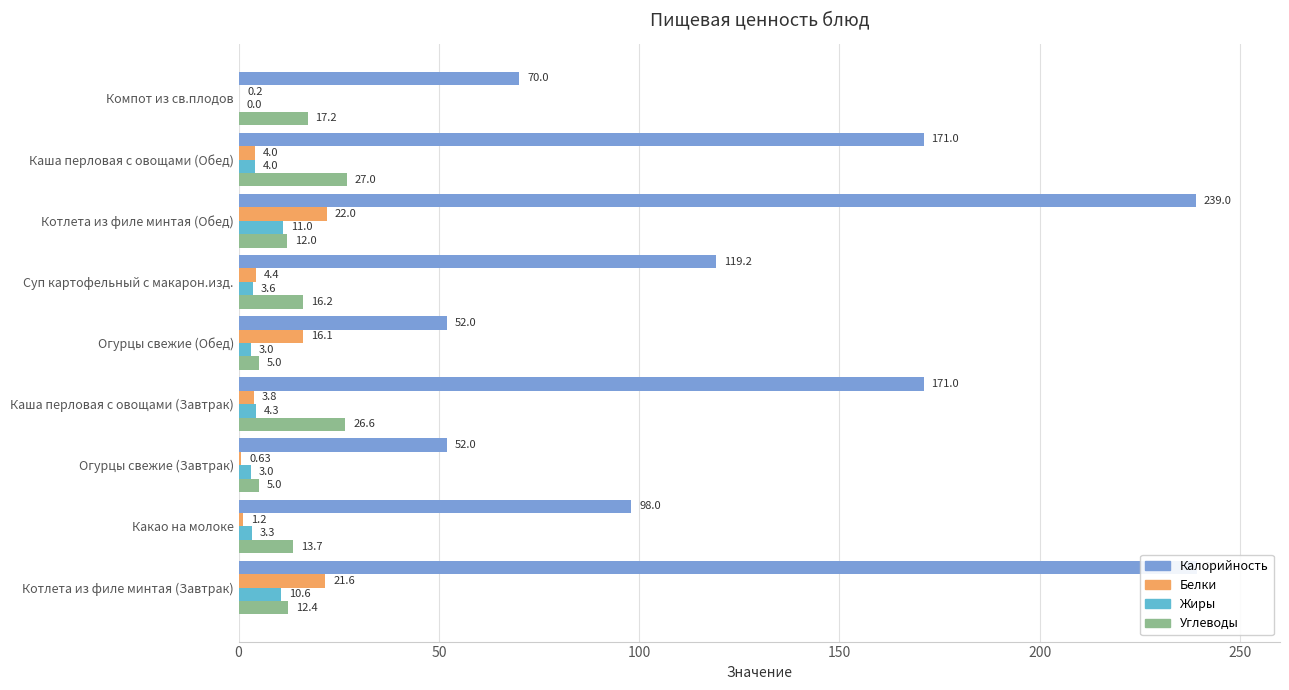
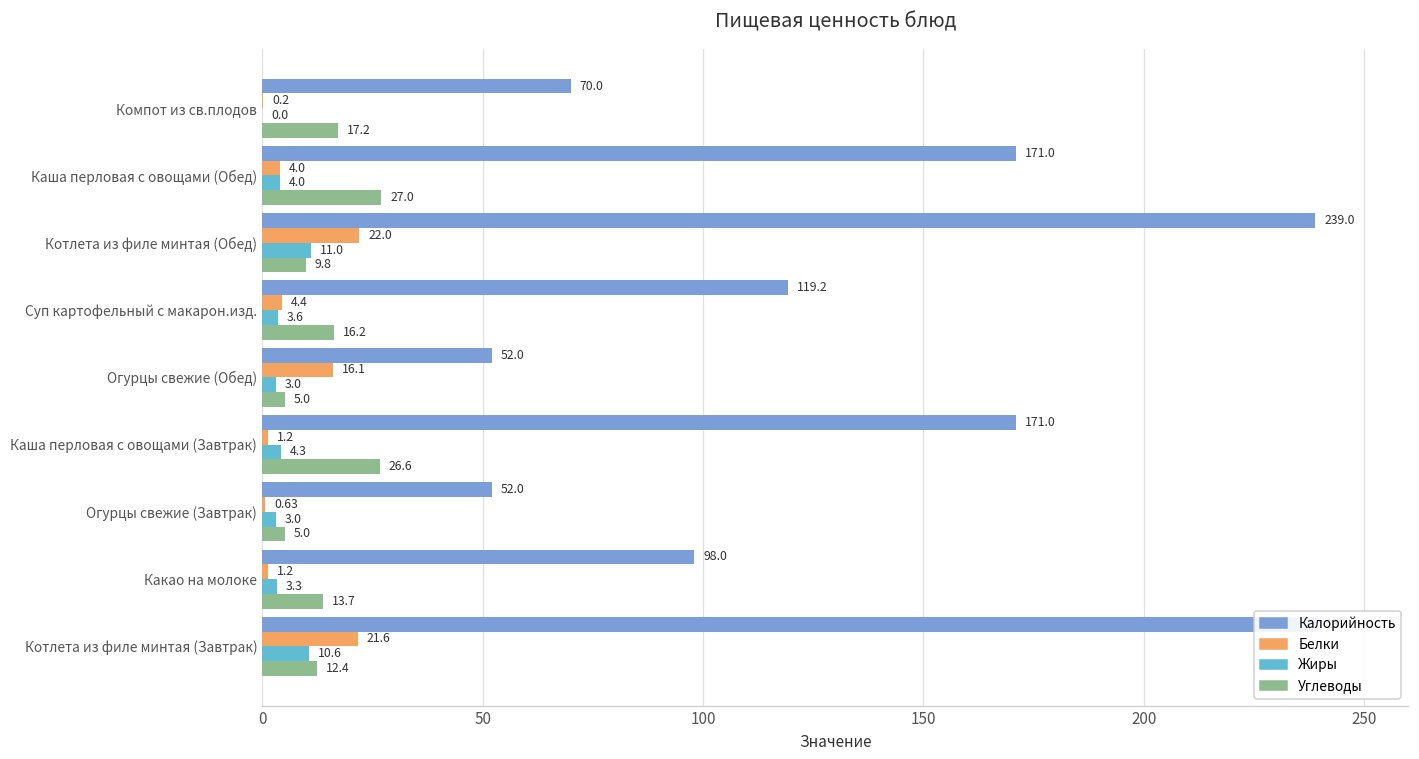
  {
    "Белки": {
      "Компот из св.плодов": 0.2,
      "Каша перловая с овощами (Обед)": 4.0,
      "Котлета из филе минтая (Обед)": 22.0,
      "Суп картофельный с макарон.изд.": 4.4,
      "Огурцы свежие (Обед)": 16.1,
-     "Каша перловая с овощами (Завтрак)": 3.8,
+     "Каша перловая с овощами (Завтрак)": 1.2,
      "Огурцы свежие (Завтрак)": 0.63,
      "Какао на молоке": 1.2,
      "Котлета из филе минтая (Завтрак)": 21.6
    },
    "Углеводы": {
      "Компот из св.плодов": 17.2,
      "Каша перловая с овощами (Обед)": 27.0,
-     "Котлета из филе минтая (Обед)": 12.0,
+     "Котлета из филе минтая (Обед)": 9.8,
      "Суп картофельный с макарон.изд.": 16.2,
      "Огурцы свежие (Обед)": 5.0,
      "Каша перловая с овощами (Завтрак)": 26.6,
      "Огурцы свежие (Завтрак)": 5.0,
      "Какао на молоке": 13.7,
      "Котлета из филе минтая (Завтрак)": 12.4
    }
  }
